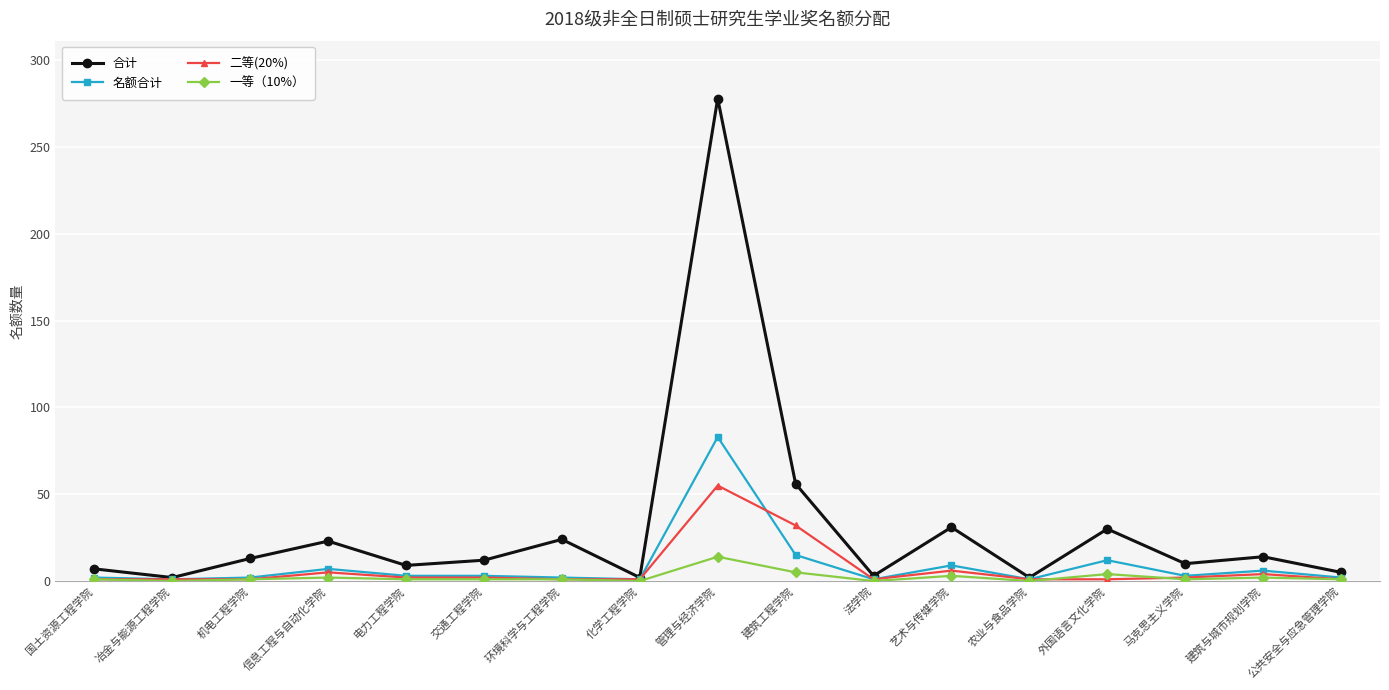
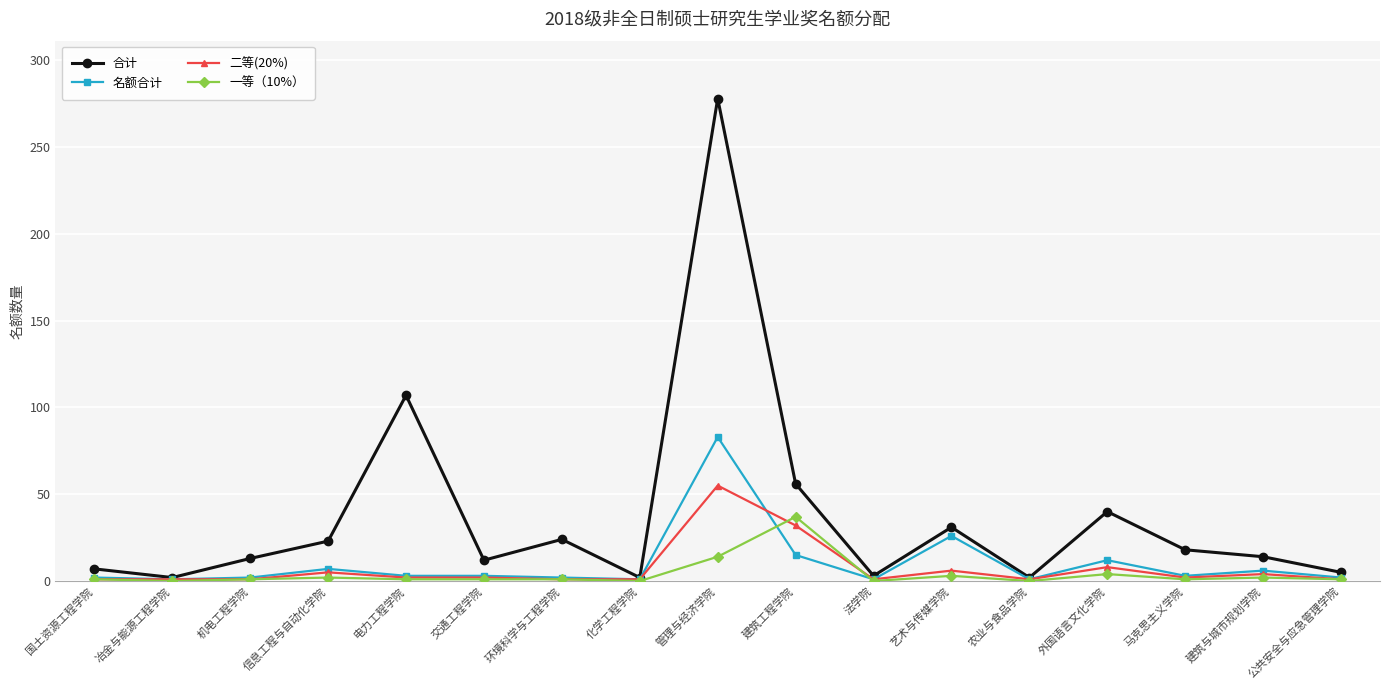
  {
    "合计": {
      "国土资源工程学院": 7,
      "机电工程学院": 13,
      "信息工程与自动化学院": 23,
-     "电力工程学院": 9,
+     "电力工程学院": 107,
      "交通工程学院": 12,
      "环境科学与工程学院": 24,
      "管理与经济学院": 278,
      "建筑工程学院": 56,
      "法学院": 3,
      "艺术与传媒学院": 31,
-     "外国语言文化学院": 30,
-     "马克思主义学院": 10,
+     "外国语言文化学院": 40,
+     "马克思主义学院": 18,
      "建筑与城市规划学院": 14,
      "公共安全与应急管理学院": 5
    },
    "名额合计": {
      "信息工程与自动化学院": 7,
      "管理与经济学院": 83,
      "建筑工程学院": 15,
-     "艺术与传媒学院": 9,
+     "艺术与传媒学院": 26,
      "外国语言文化学院": 12,
      "建筑与城市规划学院": 6
    },
    "二等(20%)": {
      "信息工程与自动化学院": 5,
      "管理与经济学院": 55,
      "建筑工程学院": 32,
      "艺术与传媒学院": 6,
-     "外国语言文化学院": 1,
+     "外国语言文化学院": 8,
      "建筑与城市规划学院": 4
    },
    "一等（10%）": {
      "信息工程与自动化学院": 2,
      "管理与经济学院": 14,
-     "建筑工程学院": 5,
+     "建筑工程学院": 37,
      "艺术与传媒学院": 3,
      "外国语言文化学院": 4,
      "建筑与城市规划学院": 2
    }
  }
